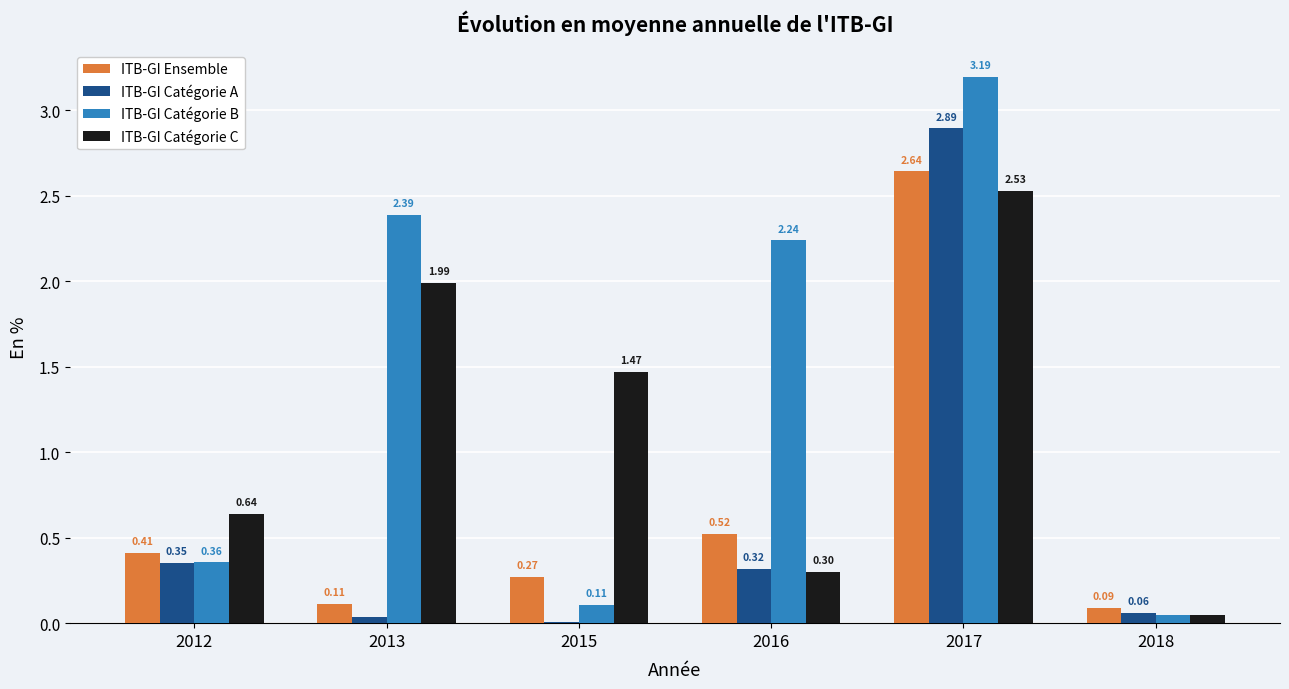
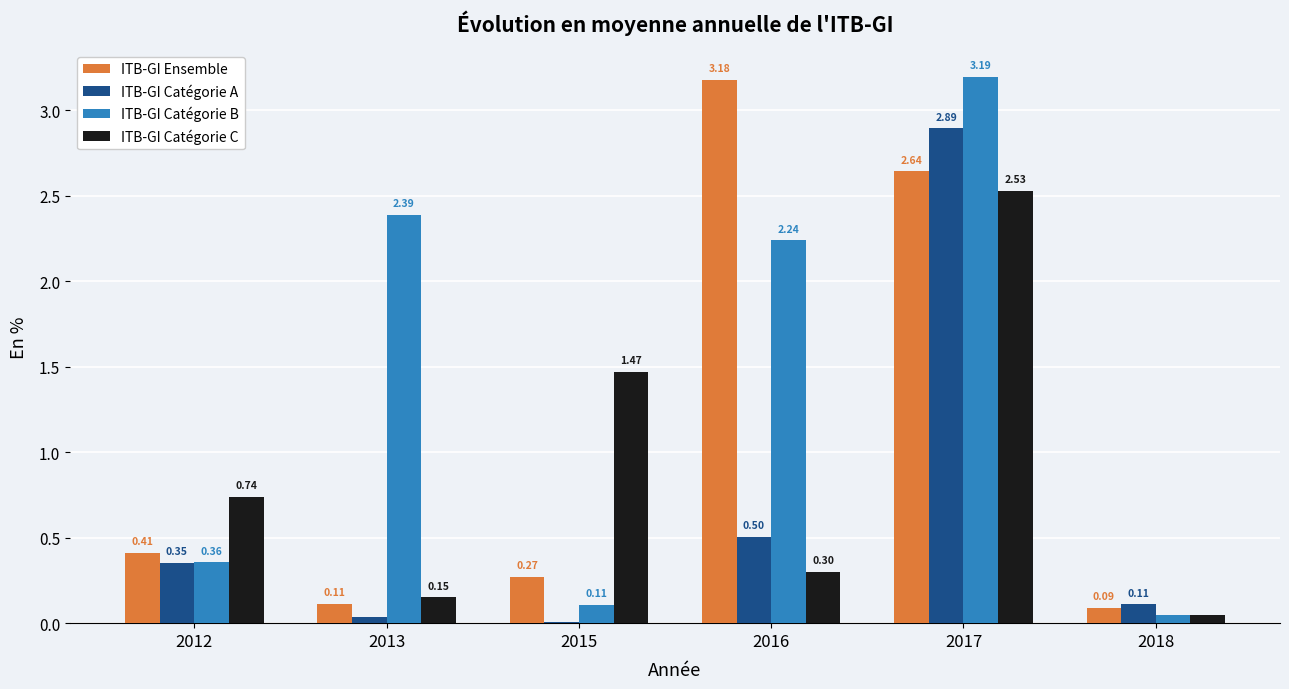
  {
    "ITB-GI Ensemble": {
      "2012": 0.41,
      "2013": 0.11,
      "2015": 0.27,
-     "2016": 0.52,
+     "2016": 3.18,
      "2017": 2.64,
      "2018": 0.09
    },
    "ITB-GI Catégorie A": {
      "2012": 0.35,
-     "2016": 0.32,
+     "2016": 0.50,
      "2017": 2.89,
-     "2018": 0.06
+     "2018": 0.11
    },
    "ITB-GI Catégorie B": {
      "2012": 0.36,
      "2013": 2.39,
      "2015": 0.11,
      "2016": 2.24,
      "2017": 3.19
    },
    "ITB-GI Catégorie C": {
-     "2012": 0.64,
-     "2013": 1.99,
+     "2012": 0.74,
+     "2013": 0.15,
      "2015": 1.47,
      "2016": 0.30,
      "2017": 2.53
    }
  }
